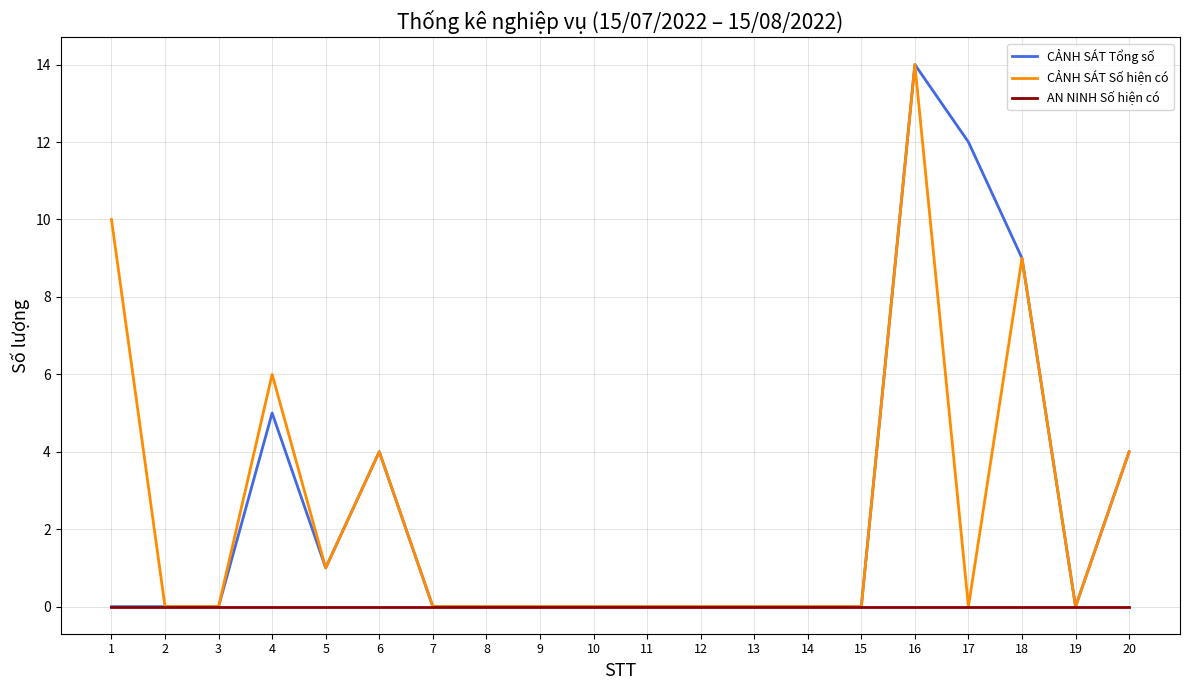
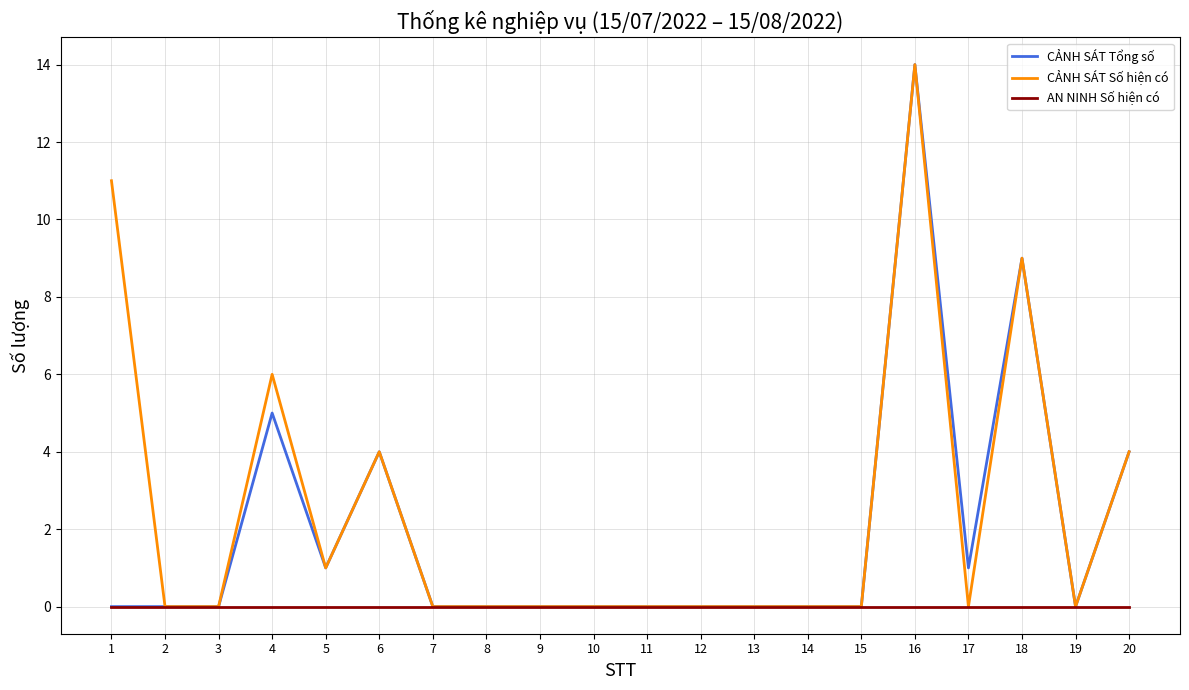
  {
    "CẢNH SÁT Tổng số": {
      "4": 5,
-     "17": 12
+     "17": 1
    },
    "CẢNH SÁT Số hiện có": {
-     "1": 10,
+     "1": 11,
      "4": 6
    },
    "AN NINH Số hiện có": {
      "4": 0,
      "5": 0,
      "6": 0,
      "16": 0,
      "18": 0,
      "20": 0
    }
  }
